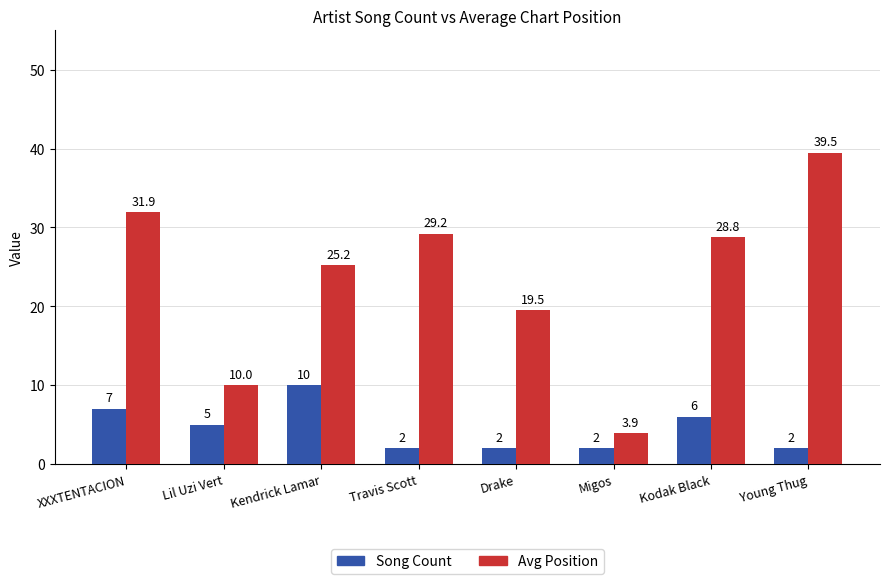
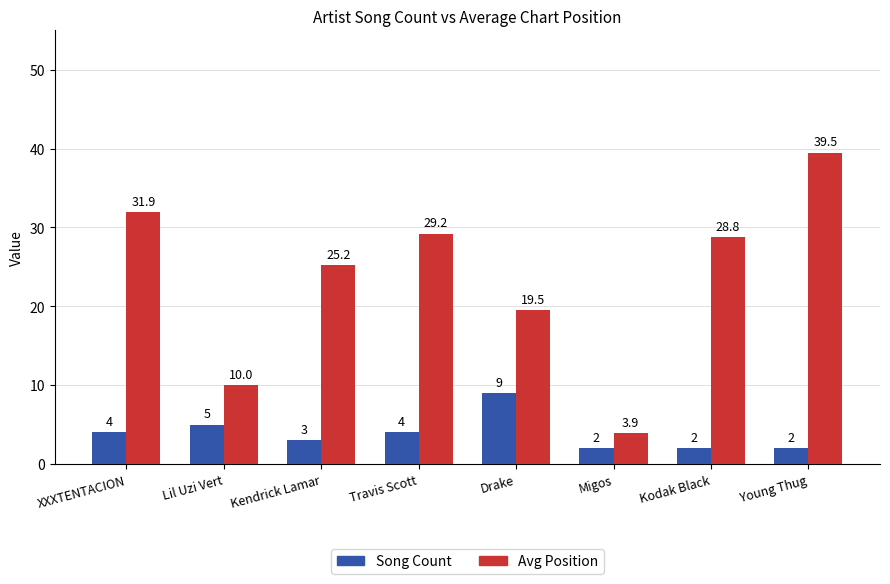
  {
    "Song Count": {
-     "XXXTENTACION": 7,
+     "XXXTENTACION": 4,
      "Lil Uzi Vert": 5,
-     "Kendrick Lamar": 10,
-     "Travis Scott": 2,
-     "Drake": 2,
+     "Kendrick Lamar": 3,
+     "Travis Scott": 4,
+     "Drake": 9,
      "Migos": 2,
-     "Kodak Black": 6,
+     "Kodak Black": 2,
      "Young Thug": 2
    },
    "Avg Position": {
      "XXXTENTACION": 31.9,
      "Lil Uzi Vert": 10.0,
      "Kendrick Lamar": 25.2,
      "Travis Scott": 29.2,
      "Drake": 19.5,
      "Migos": 3.9,
      "Kodak Black": 28.8,
      "Young Thug": 39.5
    }
  }
